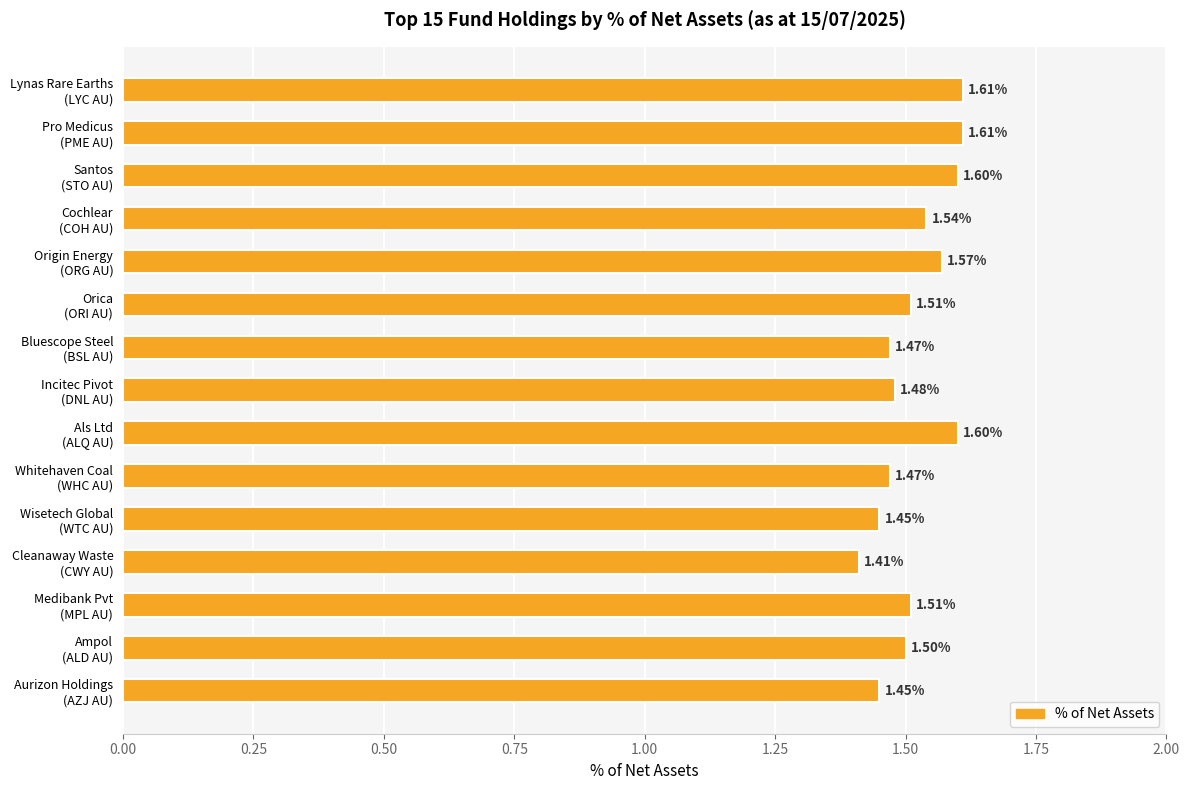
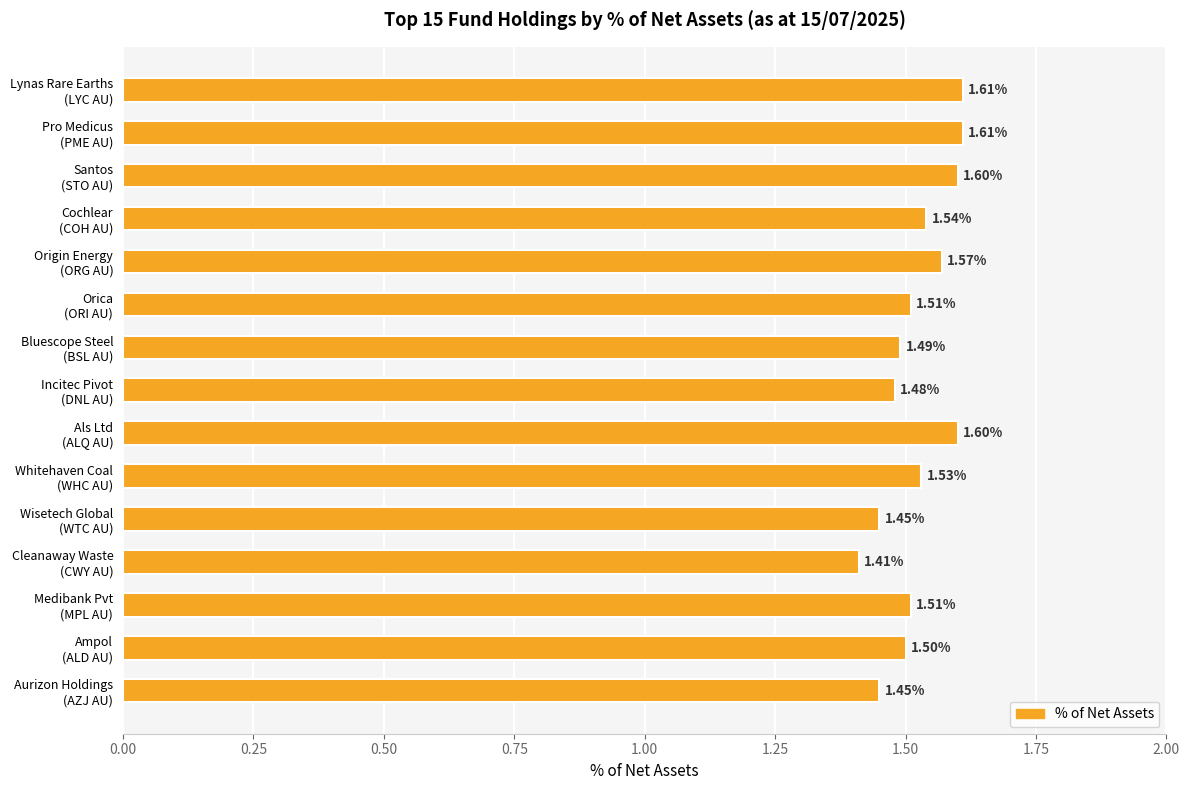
  {
    "Lynas Rare Earths (LYC AU)": "1.61%",
    "Pro Medicus (PME AU)": "1.61%",
    "Santos (STO AU)": "1.60%",
    "Cochlear (COH AU)": "1.54%",
    "Origin Energy (ORG AU)": "1.57%",
    "Orica (ORI AU)": "1.51%",
-   "Bluescope Steel (BSL AU)": "1.47%",
+   "Bluescope Steel (BSL AU)": "1.49%",
    "Incitec Pivot (DNL AU)": "1.48%",
    "Als Ltd (ALQ AU)": "1.60%",
-   "Whitehaven Coal (WHC AU)": "1.47%",
+   "Whitehaven Coal (WHC AU)": "1.53%",
    "Wisetech Global (WTC AU)": "1.45%",
    "Cleanaway Waste (CWY AU)": "1.41%",
    "Medibank Pvt (MPL AU)": "1.51%",
    "Ampol (ALD AU)": "1.50%",
    "Aurizon Holdings (AZJ AU)": "1.45%"
  }
